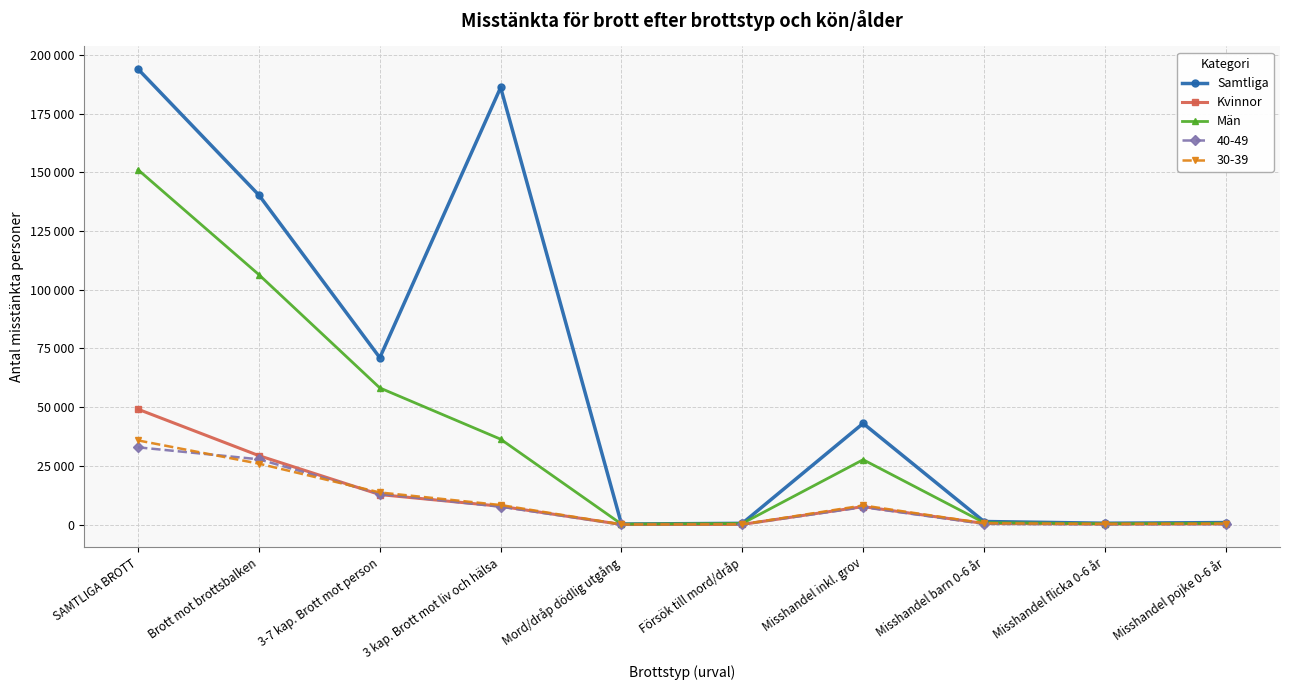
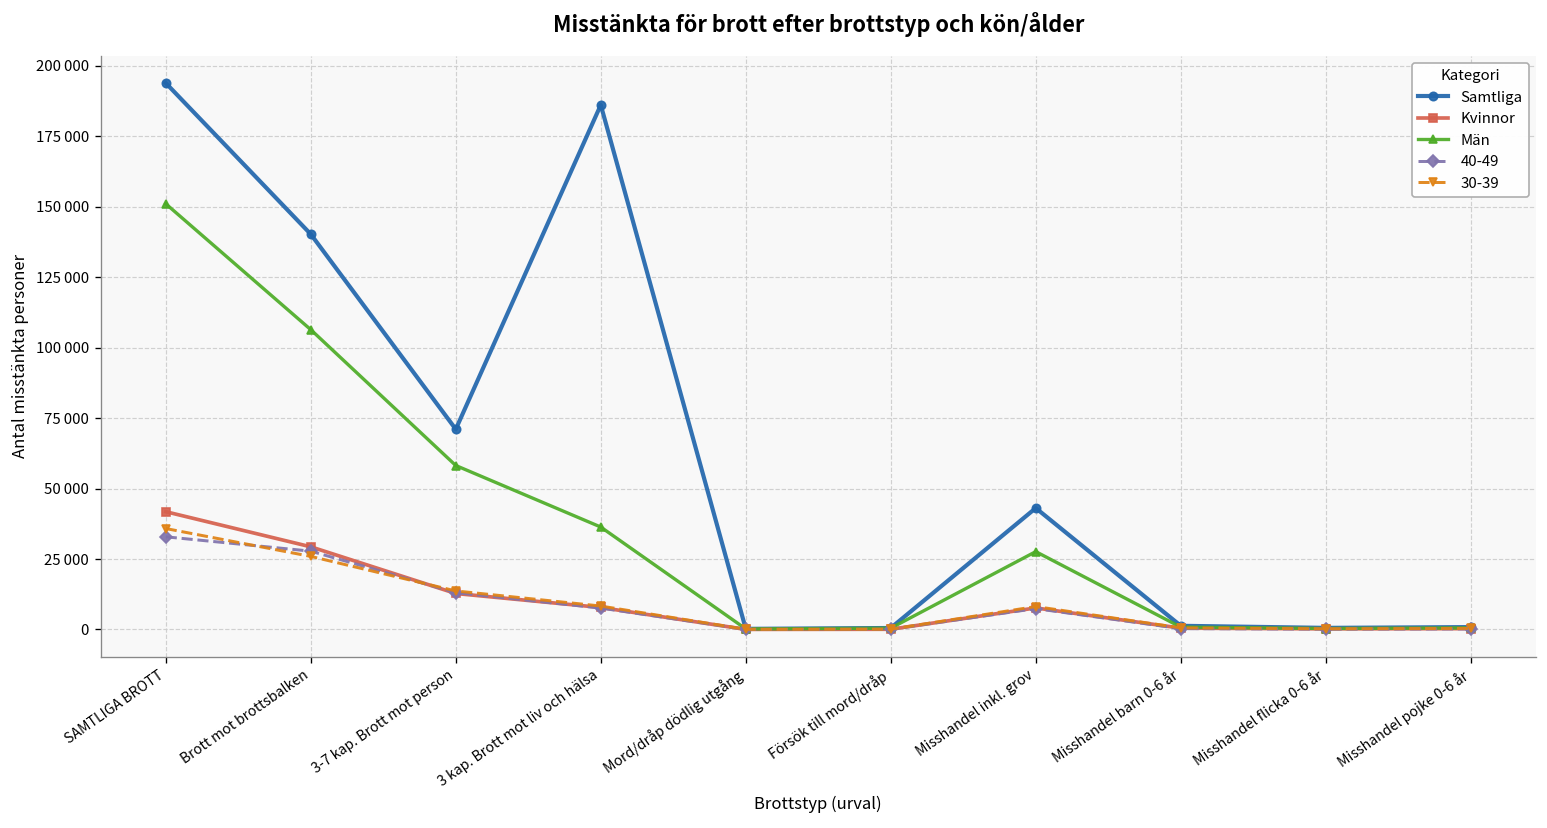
  {
    "Samtliga": {
      "SAMTLIGA BROTT": 194000,
      "Brott mot brottsbalken": 140000,
      "3-7 kap. Brott mot person": 71000,
      "3 kap. Brott mot liv och hälsa": 186000,
      "Misshandel inkl. grov": 43000
    },
    "Kvinnor": {
-     "SAMTLIGA BROTT": 49000,
+     "SAMTLIGA BROTT": 42000,
      "Brott mot brottsbalken": 29000
    },
    "Män": {
      "SAMTLIGA BROTT": 151000,
      "Brott mot brottsbalken": 106000,
      "3-7 kap. Brott mot person": 58000,
      "3 kap. Brott mot liv och hälsa": 36000,
      "Misshandel inkl. grov": 28000
    },
    "40-49": {
      "SAMTLIGA BROTT": 33000,
      "Brott mot brottsbalken": 28000
    },
    "30-39": {
      "SAMTLIGA BROTT": 36000,
      "Brott mot brottsbalken": 26000
    }
  }
